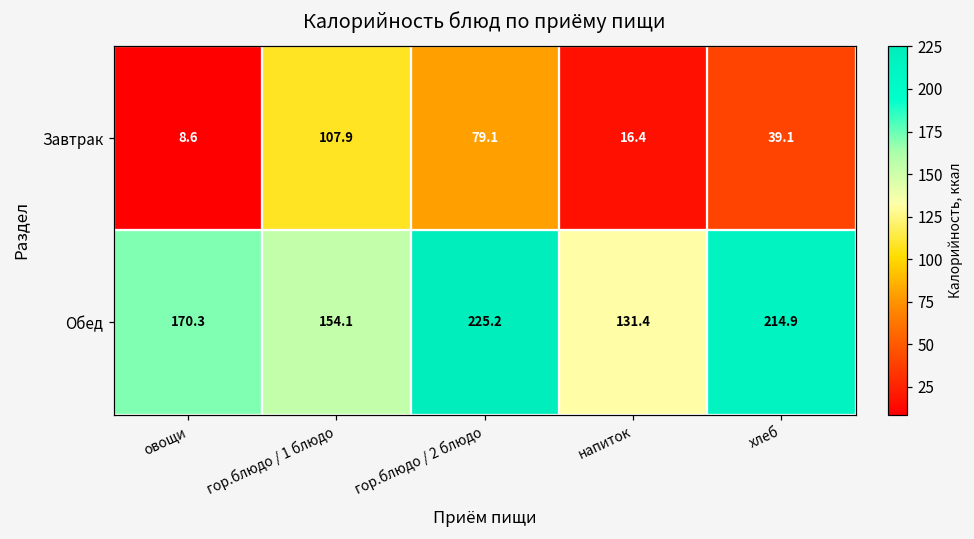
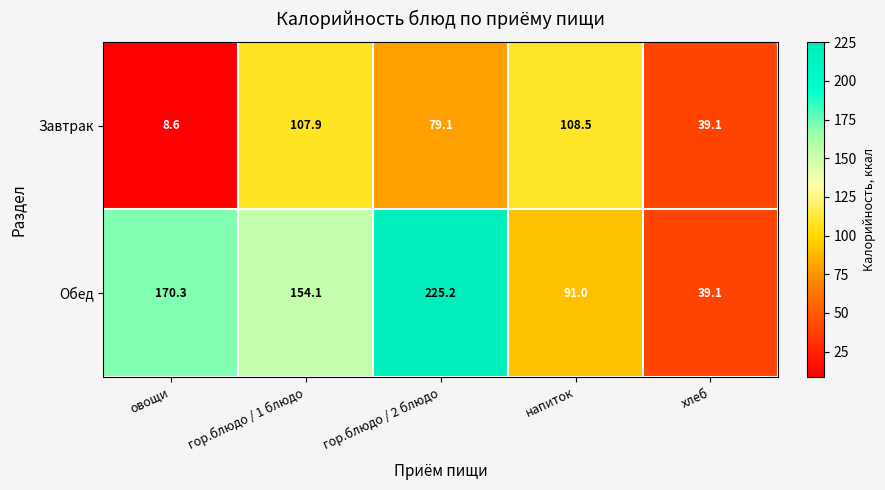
  {
    "Завтрак": {
      "овощи": 8.6,
      "гор.блюдо / 1 блюдо": 107.9,
      "гор.блюдо / 2 блюдо": 79.1,
-     "напиток": 16.4,
+     "напиток": 108.5,
      "хлеб": 39.1
    },
    "Обед": {
      "овощи": 170.3,
      "гор.блюдо / 1 блюдо": 154.1,
      "гор.блюдо / 2 блюдо": 225.2,
-     "напиток": 131.4,
-     "хлеб": 214.9
+     "напиток": 91.0,
+     "хлеб": 39.1
    }
  }
